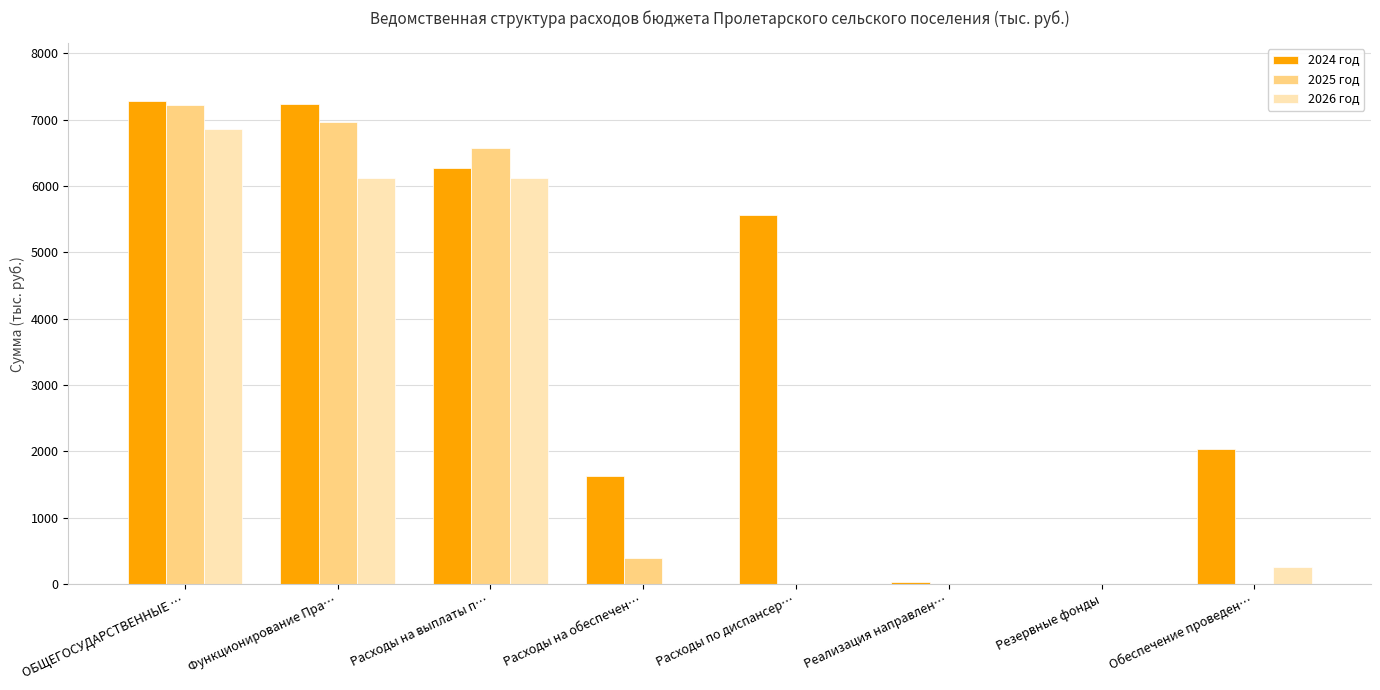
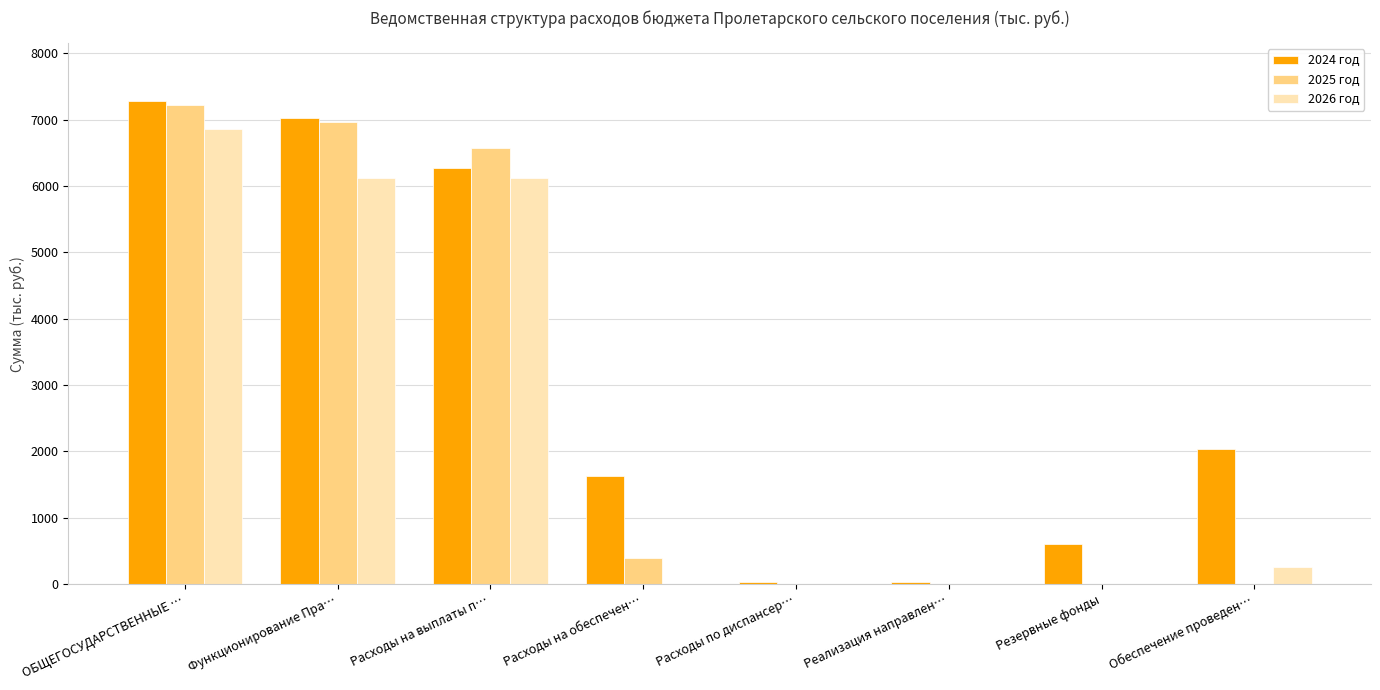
  {
    "2024 год": {
      "ОБЩЕГОСУДАРСТВЕННЫЕ …": 7300,
-     "Функционирование Пра…": 7200,
+     "Функционирование Пра…": 7000,
      "Расходы на выплаты п…": 6300,
      "Расходы на обеспечен…": 1600,
-     "Расходы по диспансер…": 5600,
-     "Резервные фонды": 0,
+     "Расходы по диспансер…": 0,
+     "Резервные фонды": 600,
      "Обеспечение проведен…": 2000
    }
  }
